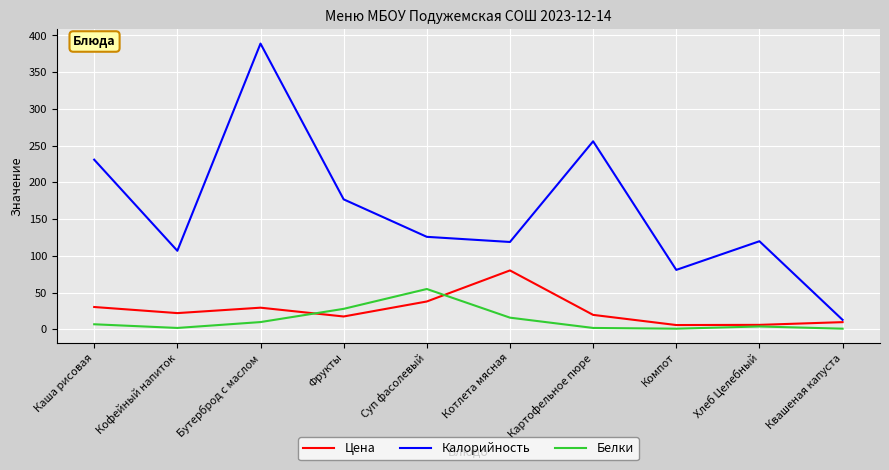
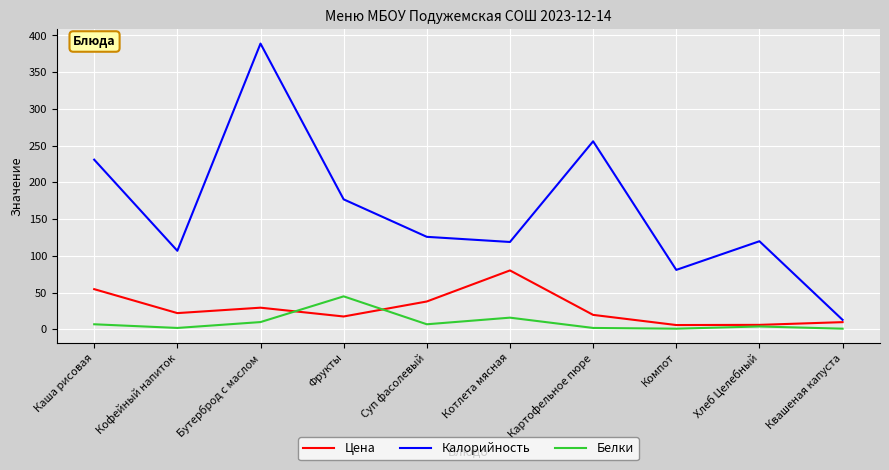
  {
    "Цена": {
-     "Каша рисовая": 30,
+     "Каша рисовая": 50,
      "Кофейный напиток": 20,
      "Бутерброд с маслом": 30,
      "Фрукты": 20,
      "Суп фасолевый": 40,
      "Котлета мясная": 80,
      "Картофельное пюре": 20,
      "Компот": 10
    },
    "Калорийность": {
      "Каша рисовая": 230,
      "Кофейный напиток": 110,
      "Бутерброд с маслом": 390,
      "Фрукты": 180,
      "Суп фасолевый": 130,
      "Котлета мясная": 120,
      "Картофельное пюре": 260,
      "Компот": 80,
      "Хлеб Целебный": 120
    },
    "Белки": {
      "Каша рисовая": 10,
      "Кофейный напиток": 0,
      "Бутерброд с маслом": 10,
-     "Фрукты": 30,
-     "Суп фасолевый": 60,
+     "Фрукты": 50,
+     "Суп фасолевый": 10,
      "Котлета мясная": 20,
      "Картофельное пюре": 0,
      "Компот": 0,
      "Квашеная капуста": 0
    }
  }
